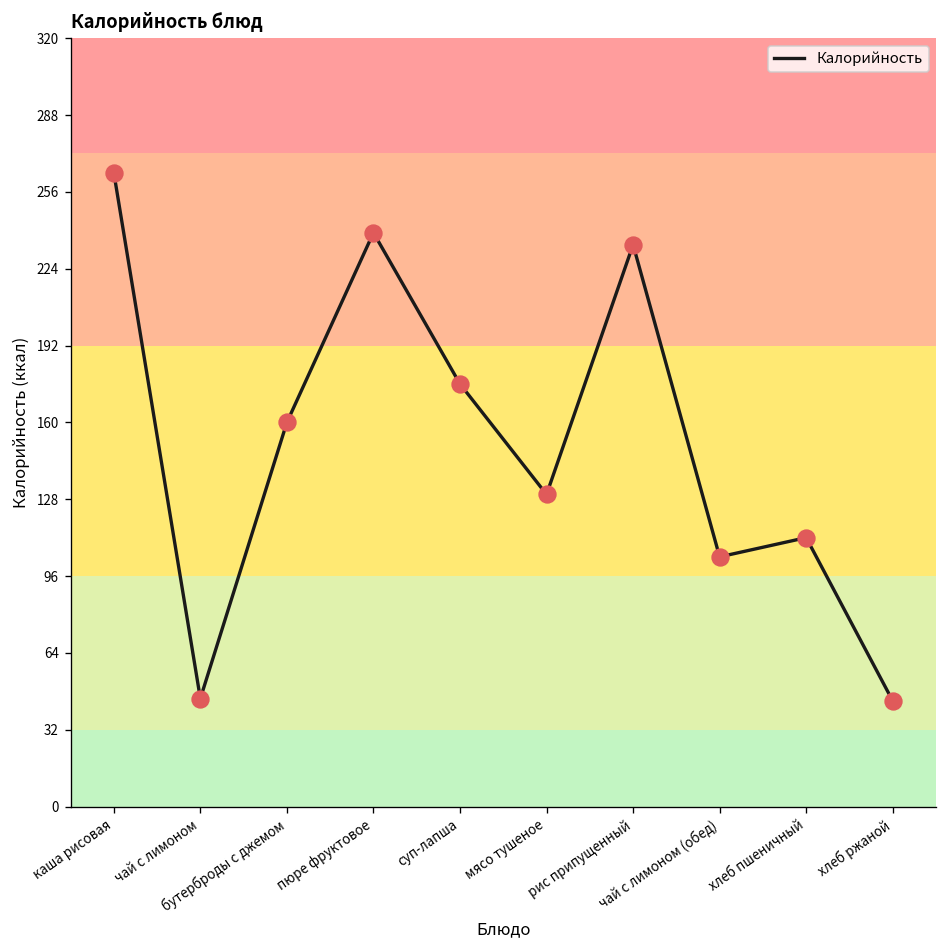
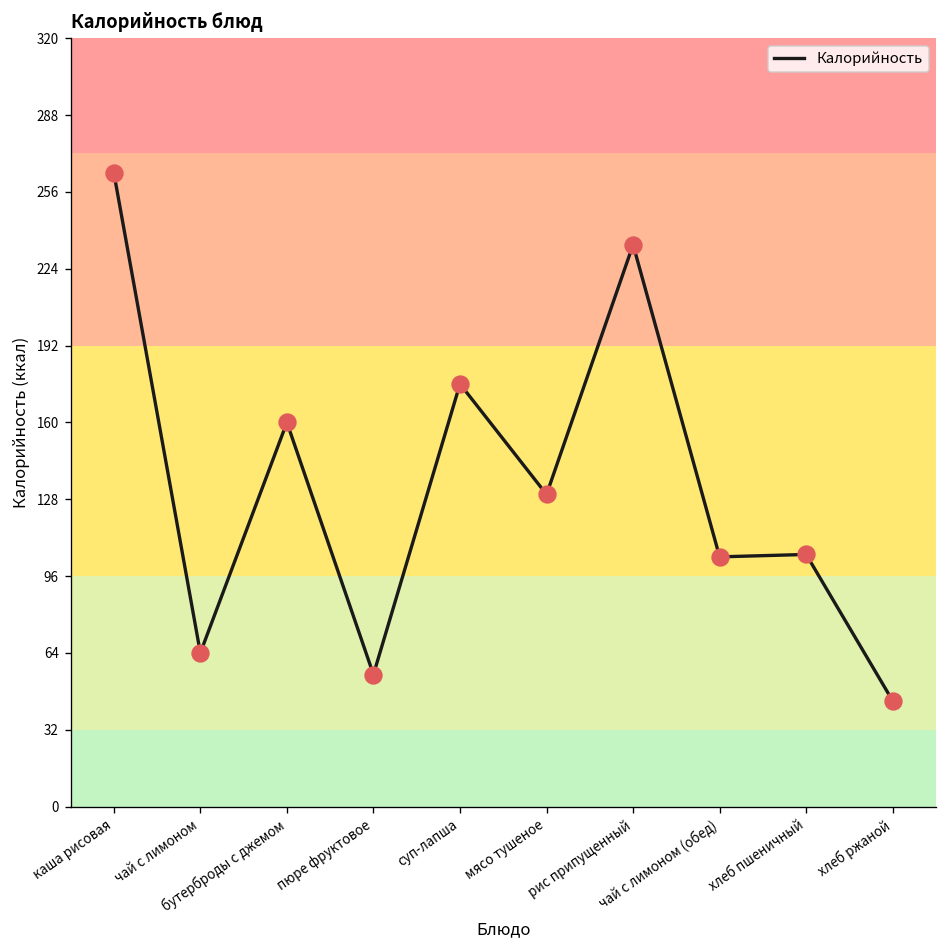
  {
    "каша рисовая": 264,
-   "чай с лимоном": 45,
+   "чай с лимоном": 64,
    "бутерброды с джемом": 160,
-   "пюре фруктовое": 239,
+   "пюре фруктовое": 55,
    "суп-лапша": 176,
    "мясо тушеное": 130,
    "рис припущенный": 234,
    "чай с лимоном (обед)": 104,
-   "хлеб пшеничный": 112,
+   "хлеб пшеничный": 105,
    "хлеб ржаной": 44
  }
